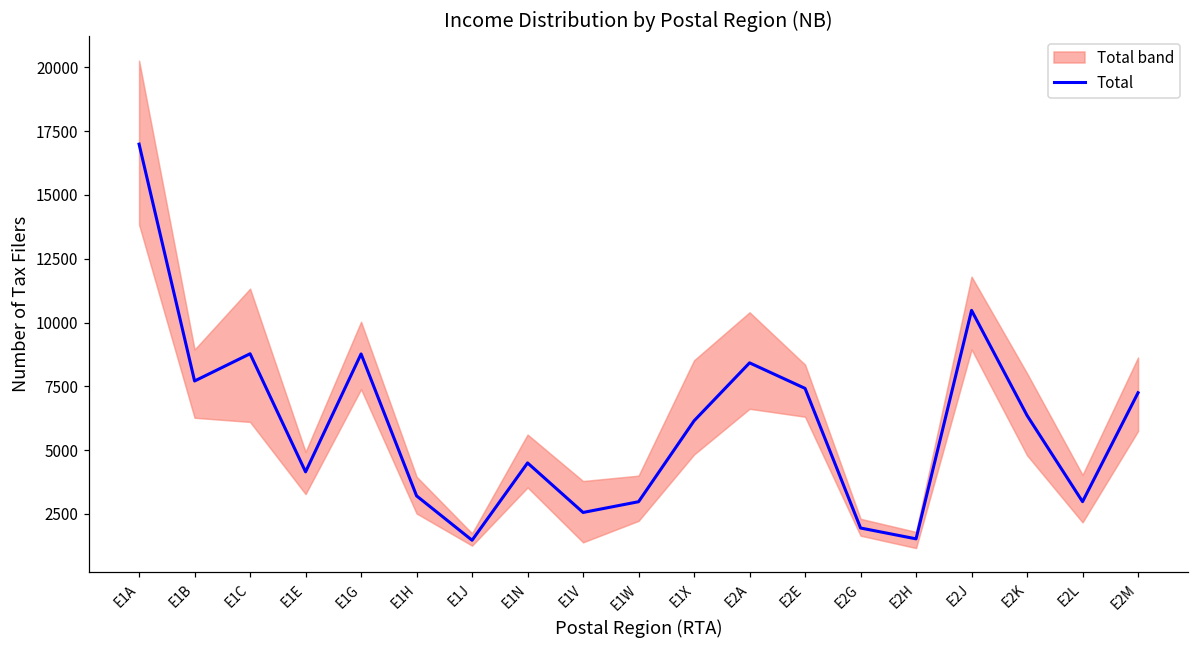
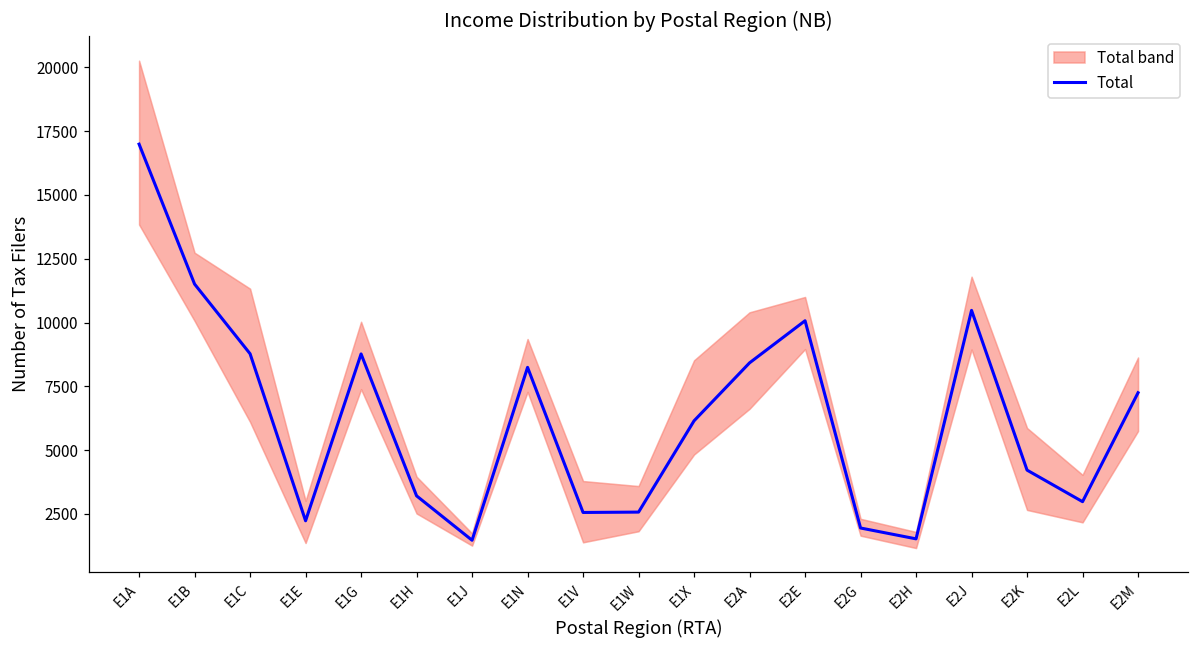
  {
    "Total": {
      "E1A": 17000,
-     "E1B": 7700,
+     "E1B": 11500,
      "E1C": 8800,
-     "E1E": 4200,
+     "E1E": 2200,
      "E1G": 8800,
      "E1H": 3200,
      "E1J": 1500,
-     "E1N": 4500,
+     "E1N": 8200,
      "E1V": 2600,
-     "E1W": 3000,
+     "E1W": 2600,
      "E1X": 6200,
      "E2A": 8400,
-     "E2E": 7400,
+     "E2E": 10100,
      "E2G": 2000,
      "E2H": 1500,
      "E2J": 10500,
-     "E2K": 6400,
+     "E2K": 4200,
      "E2L": 3000,
      "E2M": 7300
    }
  }
